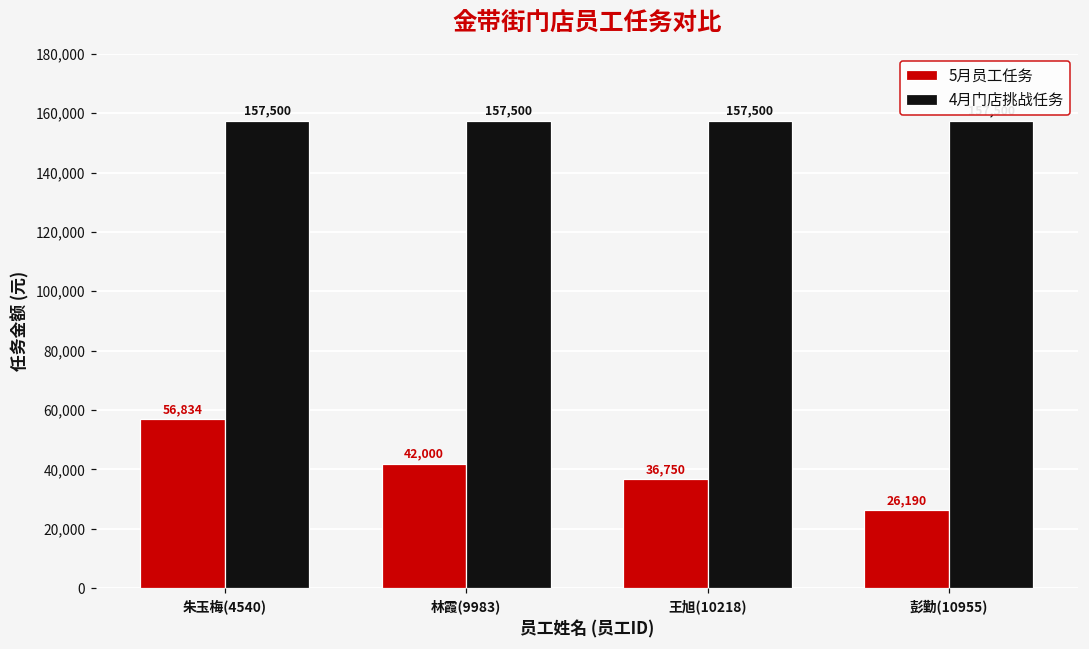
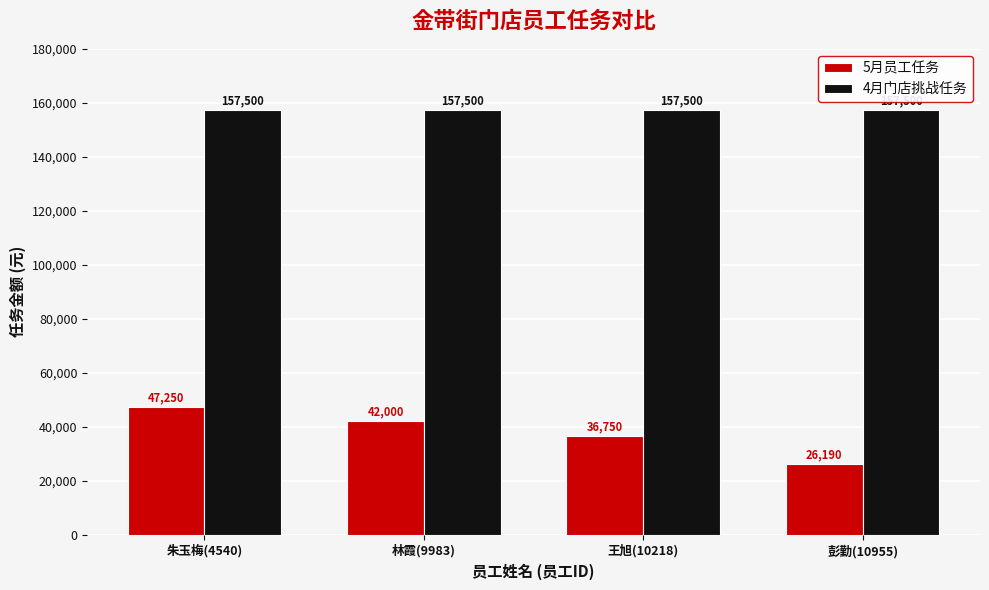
  {
    "5月员工任务": {
-     "朱玉梅(4540)": "56,834",
+     "朱玉梅(4540)": "47,250",
      "林霞(9983)": "42,000",
      "王旭(10218)": "36,750",
      "彭勤(10955)": "26,190"
    },
    "4月门店挑战任务": {
      "朱玉梅(4540)": "157,500",
      "林霞(9983)": "157,500",
      "王旭(10218)": "157,500"
    }
  }
